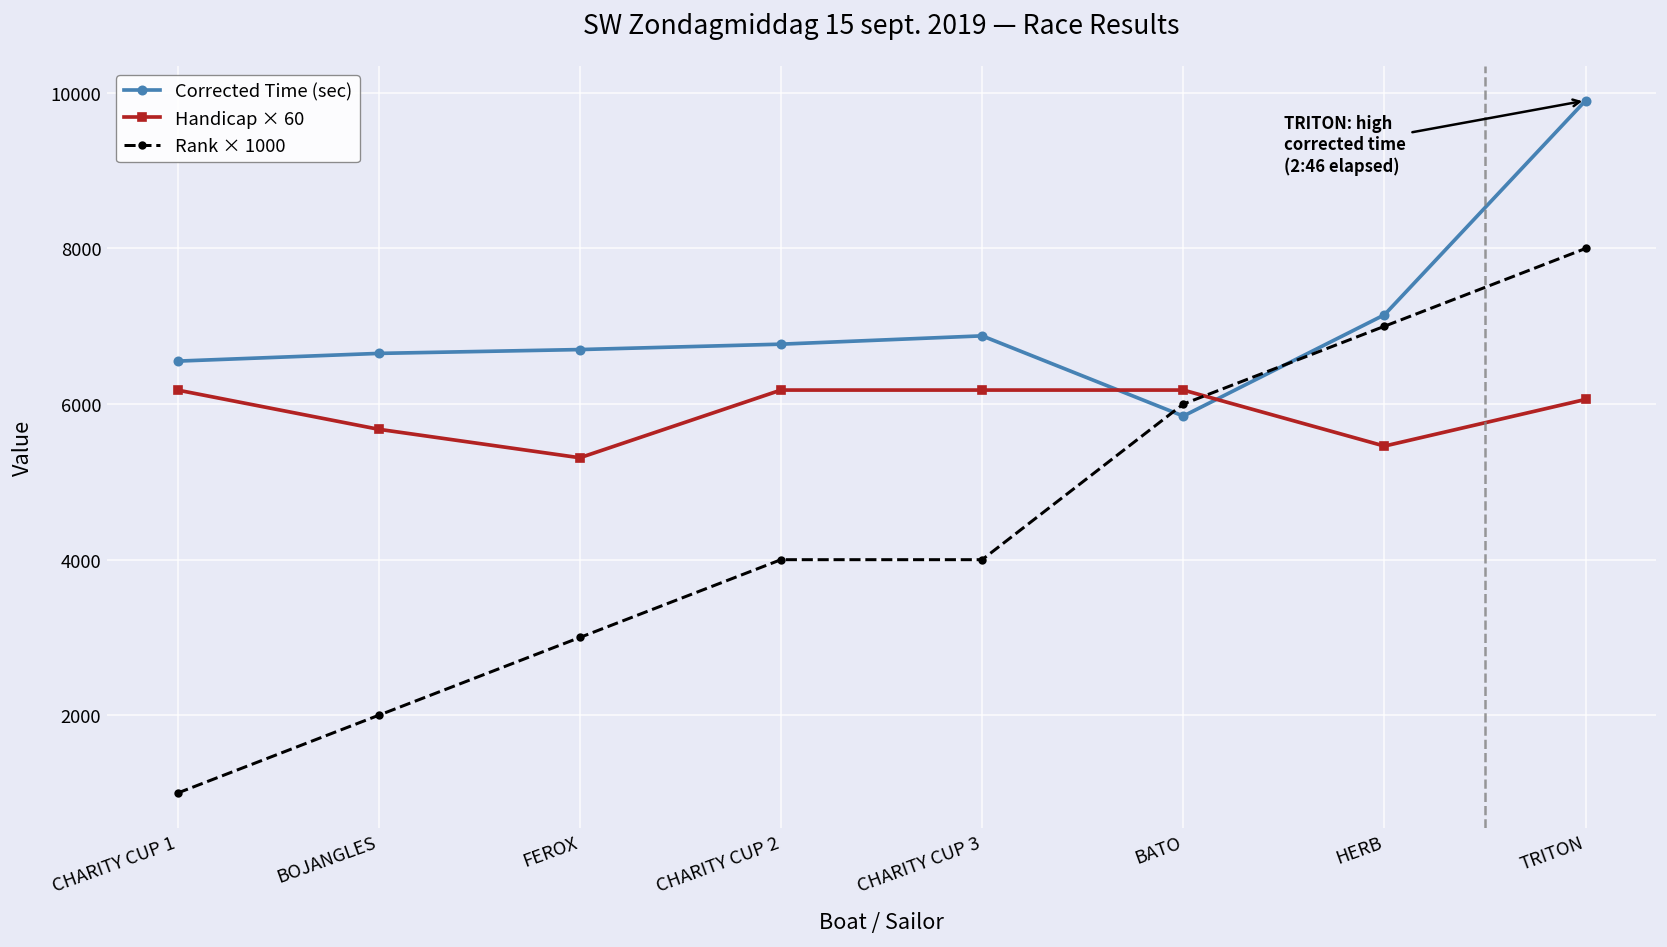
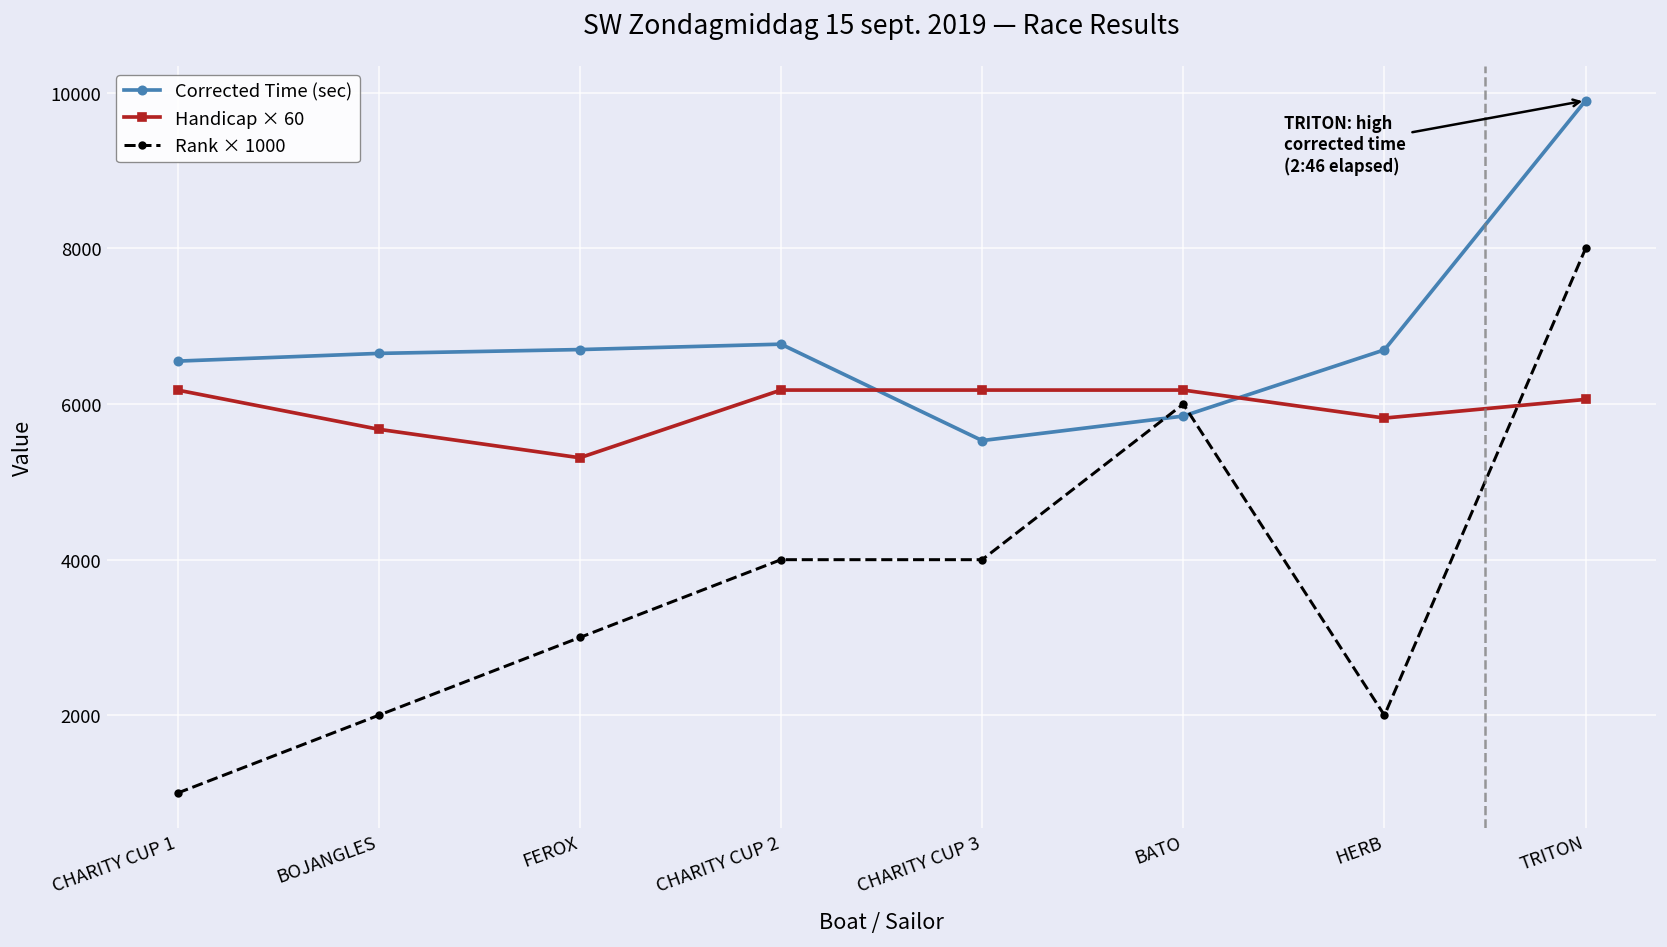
  {
    "Corrected Time (sec)": {
      "CHARITY CUP 1": 6600,
      "BOJANGLES": 6700,
      "FEROX": 6700,
      "CHARITY CUP 2": 6800,
-     "CHARITY CUP 3": 6900,
+     "CHARITY CUP 3": 5500,
      "BATO": 5800,
-     "HERB": 7100
+     "HERB": 6700
    },
    "Handicap × 60": {
      "CHARITY CUP 1": 6200,
      "BOJANGLES": 5700,
      "FEROX": 5300,
      "CHARITY CUP 2": 6200,
      "CHARITY CUP 3": 6200,
      "BATO": 6200,
-     "HERB": 5500,
+     "HERB": 5800,
      "TRITON": 6100
    },
    "Rank × 1000": {
      "CHARITY CUP 1": 1000,
      "BOJANGLES": 2000,
      "FEROX": 3000,
      "CHARITY CUP 2": 4000,
      "CHARITY CUP 3": 4000,
      "BATO": 6000,
-     "HERB": 7000,
+     "HERB": 2000,
      "TRITON": 8000
    }
  }
